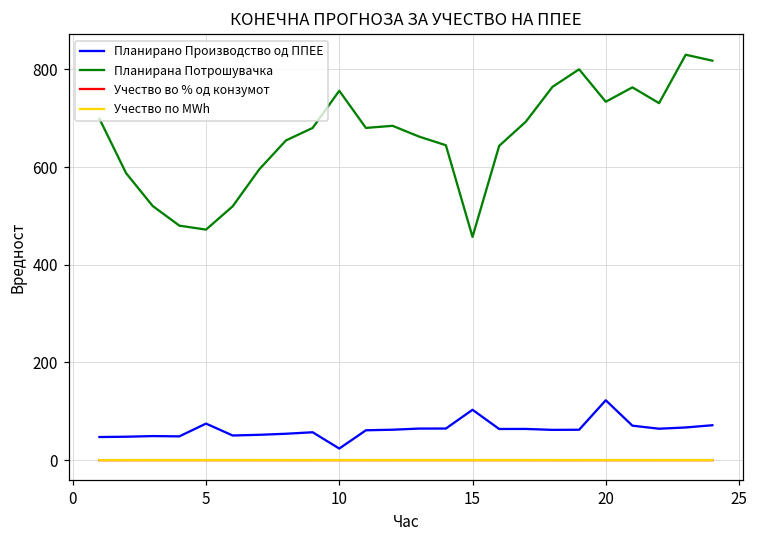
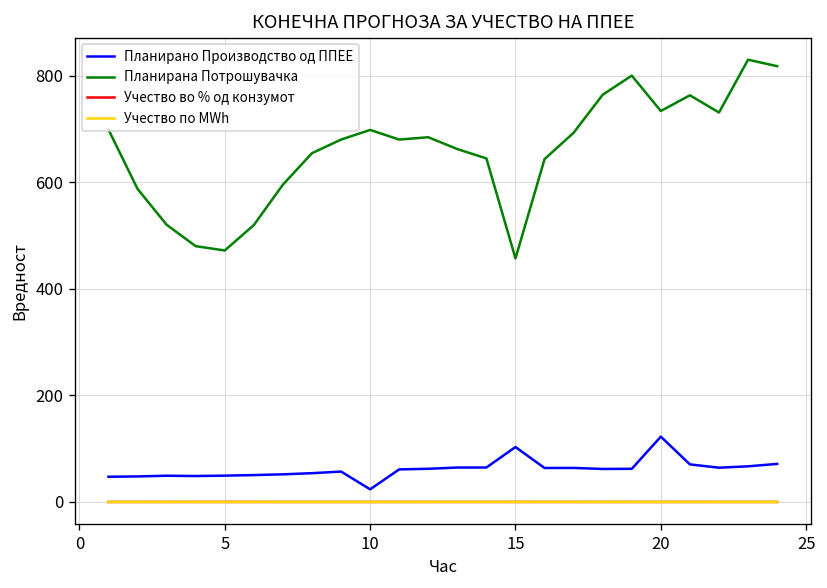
  {
    "Планирано Производство од ППЕЕ": {
-     "5": 70,
+     "5": 50,
      "10": 20,
      "15": 100,
      "20": 120
    },
    "Планирана Потрошувачка": {
      "5": 470,
-     "10": 760,
+     "10": 700,
      "15": 460,
      "20": 730
    },
    "Учество по MWh": {
      "5": 0,
      "10": 0,
      "15": 0,
      "20": 0
    }
  }
